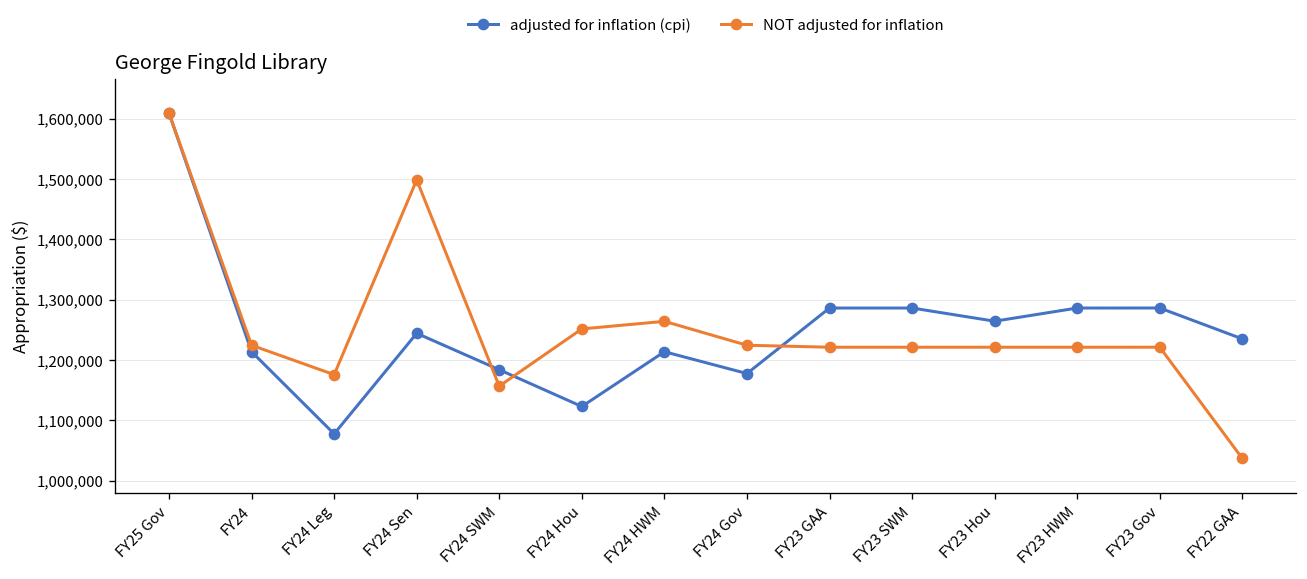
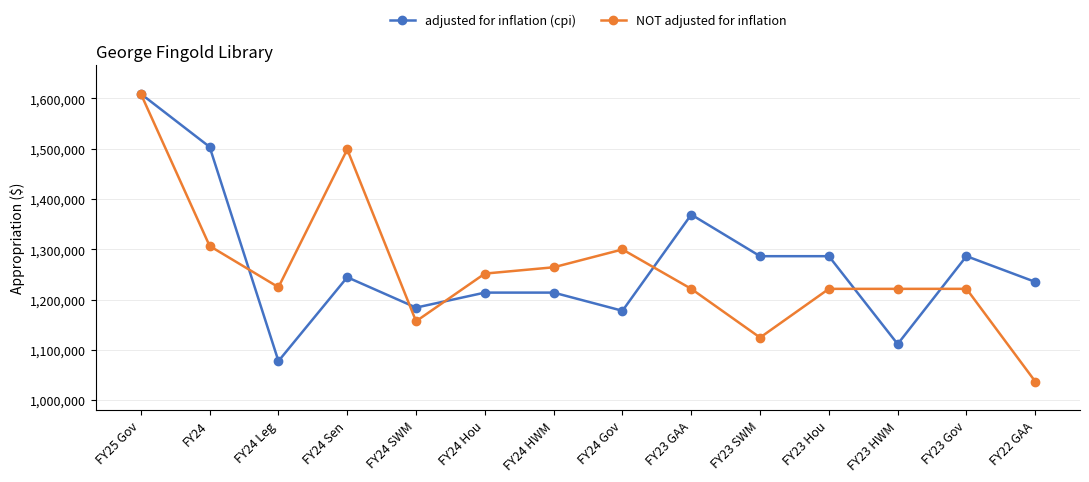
  {
    "adjusted for inflation (cpi)": {
-     "FY24": "1,210,000",
+     "FY24": "1,500,000",
      "FY24 Leg": "1,080,000",
      "FY24 Sen": "1,240,000",
      "FY24 SWM": "1,180,000",
-     "FY24 Hou": "1,120,000",
+     "FY24 Hou": "1,210,000",
      "FY24 HWM": "1,210,000",
      "FY24 Gov": "1,180,000",
-     "FY23 GAA": "1,290,000",
+     "FY23 GAA": "1,370,000",
      "FY23 SWM": "1,290,000",
-     "FY23 Hou": "1,260,000",
-     "FY23 HWM": "1,290,000",
+     "FY23 Hou": "1,290,000",
+     "FY23 HWM": "1,110,000",
      "FY23 Gov": "1,290,000",
      "FY22 GAA": "1,240,000"
    },
    "NOT adjusted for inflation": {
-     "FY24": "1,220,000",
-     "FY24 Leg": "1,180,000",
+     "FY24": "1,310,000",
+     "FY24 Leg": "1,220,000",
      "FY24 Sen": "1,500,000",
      "FY24 SWM": "1,160,000",
      "FY24 Hou": "1,250,000",
      "FY24 HWM": "1,260,000",
-     "FY24 Gov": "1,220,000",
+     "FY24 Gov": "1,300,000",
      "FY23 GAA": "1,220,000",
-     "FY23 SWM": "1,220,000",
+     "FY23 SWM": "1,120,000",
      "FY23 Hou": "1,220,000",
      "FY23 HWM": "1,220,000",
      "FY23 Gov": "1,220,000",
      "FY22 GAA": "1,040,000"
    }
  }
